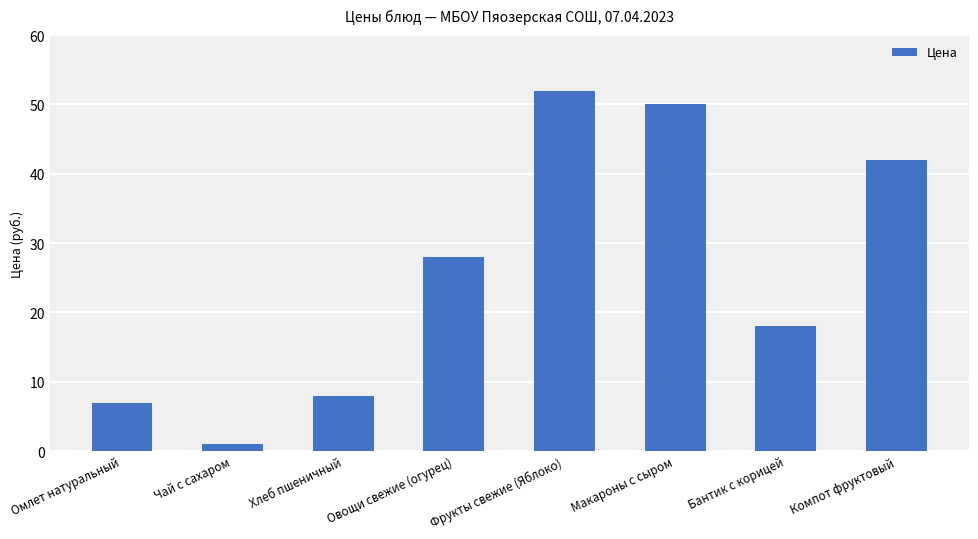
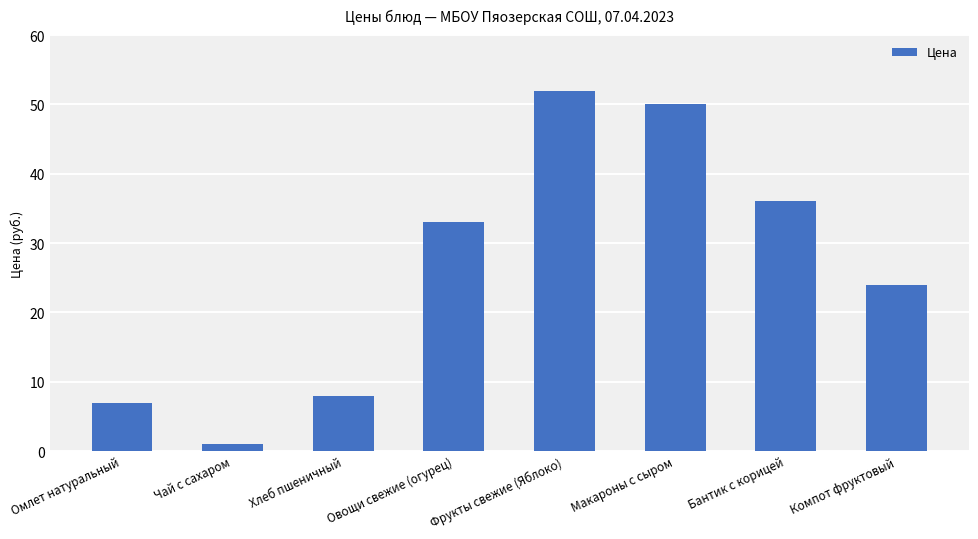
  {
    "Омлет натуральный": 7,
    "Чай с сахаром": 1,
    "Хлеб пшеничный": 8,
-   "Овощи свежие (огурец)": 28,
+   "Овощи свежие (огурец)": 33,
    "Фрукты свежие (Яблоко)": 52,
    "Макароны с сыром": 50,
-   "Бантик с корицей": 18,
-   "Компот фруктовый": 42
+   "Бантик с корицей": 36,
+   "Компот фруктовый": 24
  }
